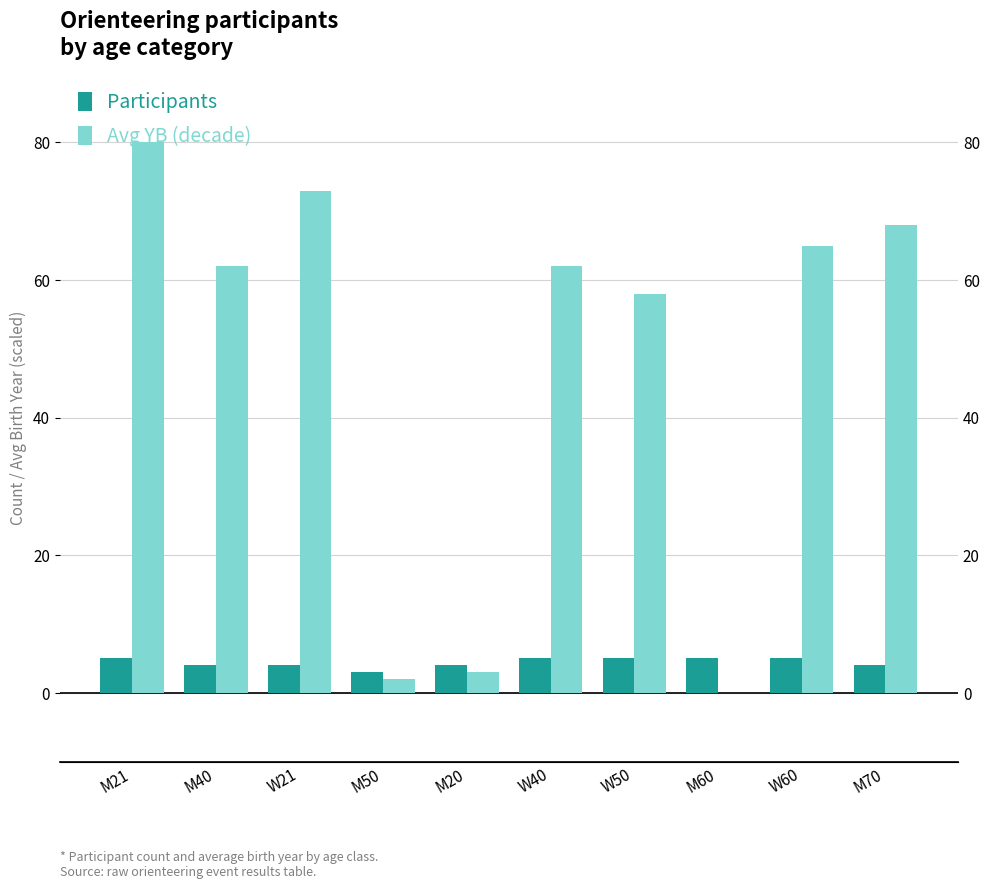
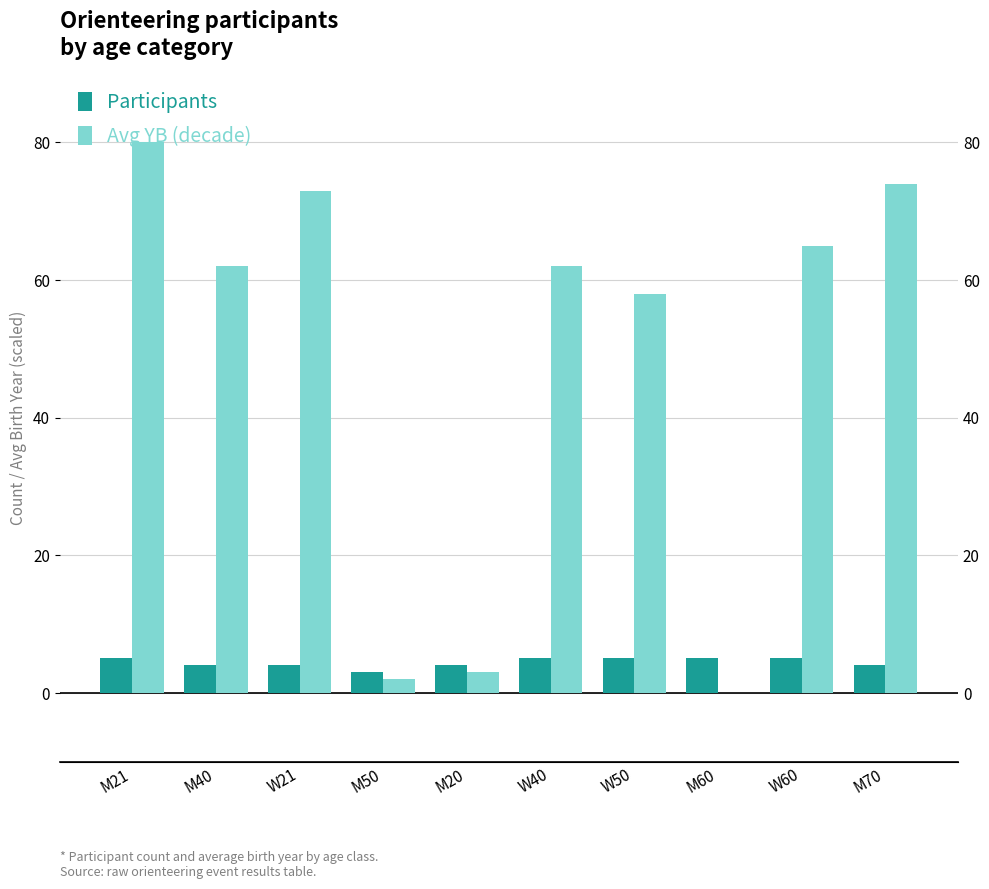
  {
    "Participants": {
      "M21": 5,
      "M40": 4,
      "W21": 4,
      "M50": 3,
      "M20": 4,
      "W40": 5,
      "W50": 5,
      "M60": 5,
      "W60": 5,
      "M70": 4
    },
    "Avg YB (decade)": {
      "M21": 80,
      "M40": 62,
      "W21": 73,
      "M50": 2,
      "M20": 3,
      "W40": 62,
      "W50": 58,
      "M60": 0,
      "W60": 65,
-     "M70": 68
+     "M70": 74
    }
  }
